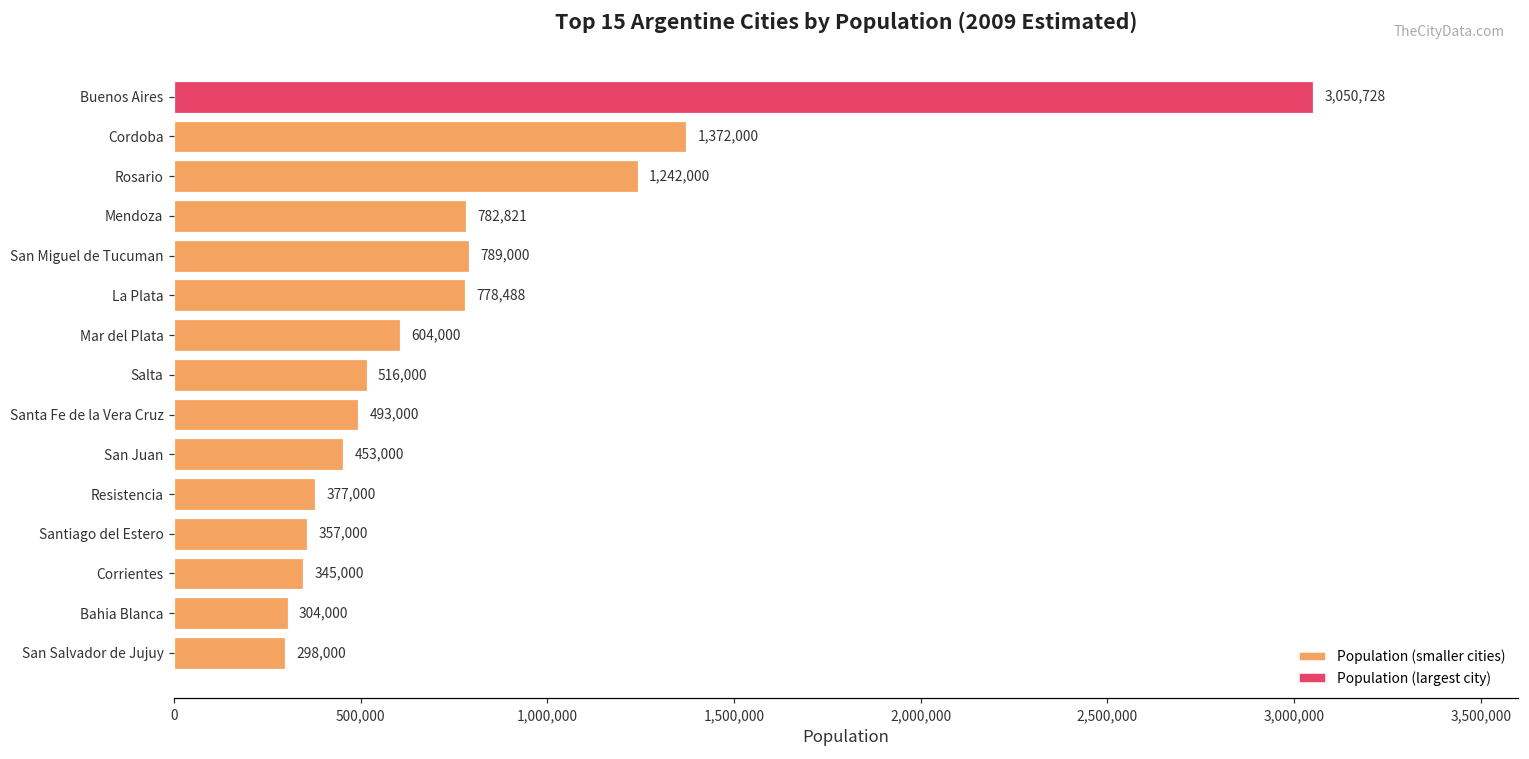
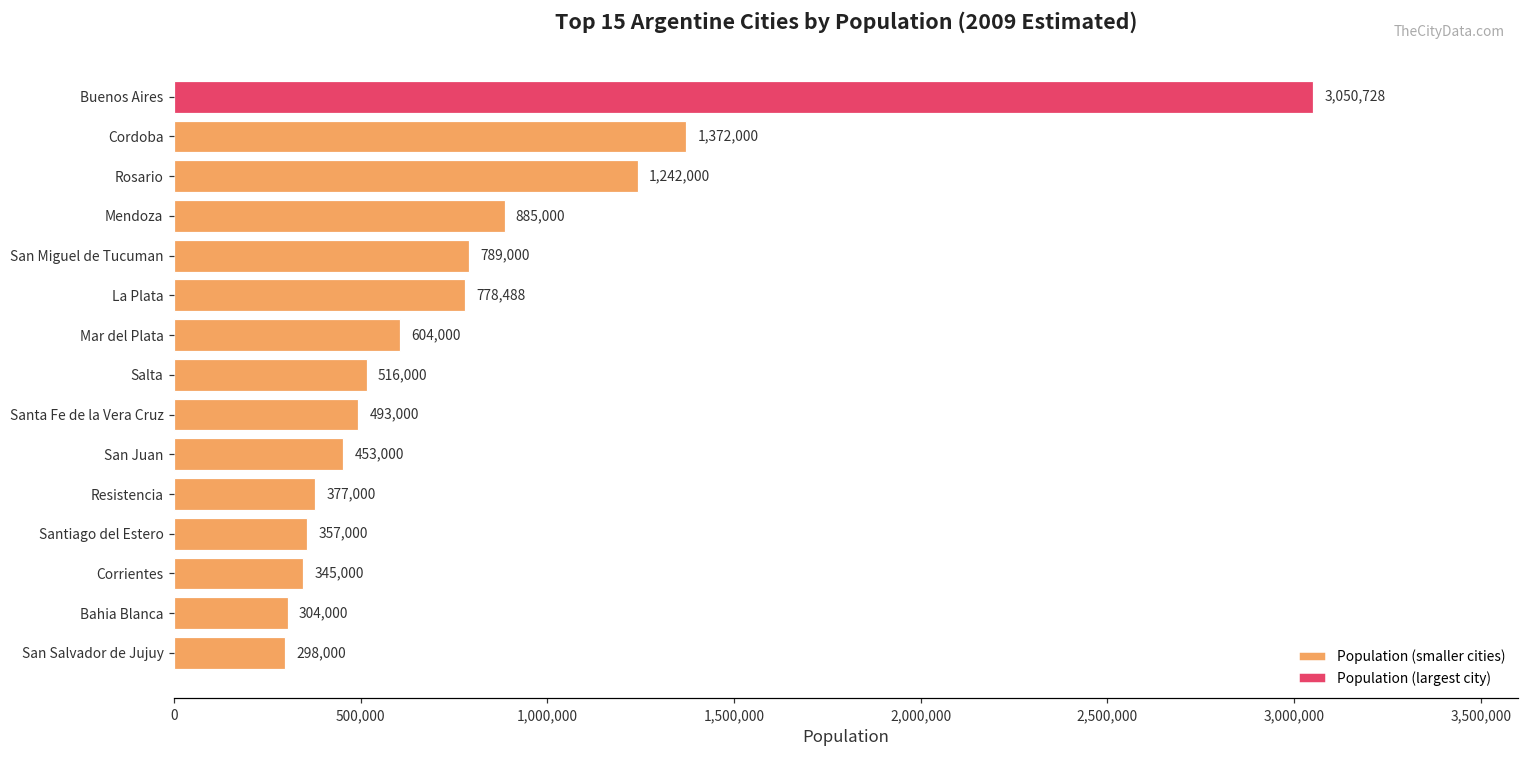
  {
    "Buenos Aires": "3,050,728",
    "Cordoba": "1,372,000",
    "Rosario": "1,242,000",
-   "Mendoza": "782,821",
+   "Mendoza": "885,000",
    "San Miguel de Tucuman": "789,000",
    "La Plata": "778,488",
    "Mar del Plata": "604,000",
    "Salta": "516,000",
    "Santa Fe de la Vera Cruz": "493,000",
    "San Juan": "453,000",
    "Resistencia": "377,000",
    "Santiago del Estero": "357,000",
    "Corrientes": "345,000",
    "Bahia Blanca": "304,000",
    "San Salvador de Jujuy": "298,000"
  }
